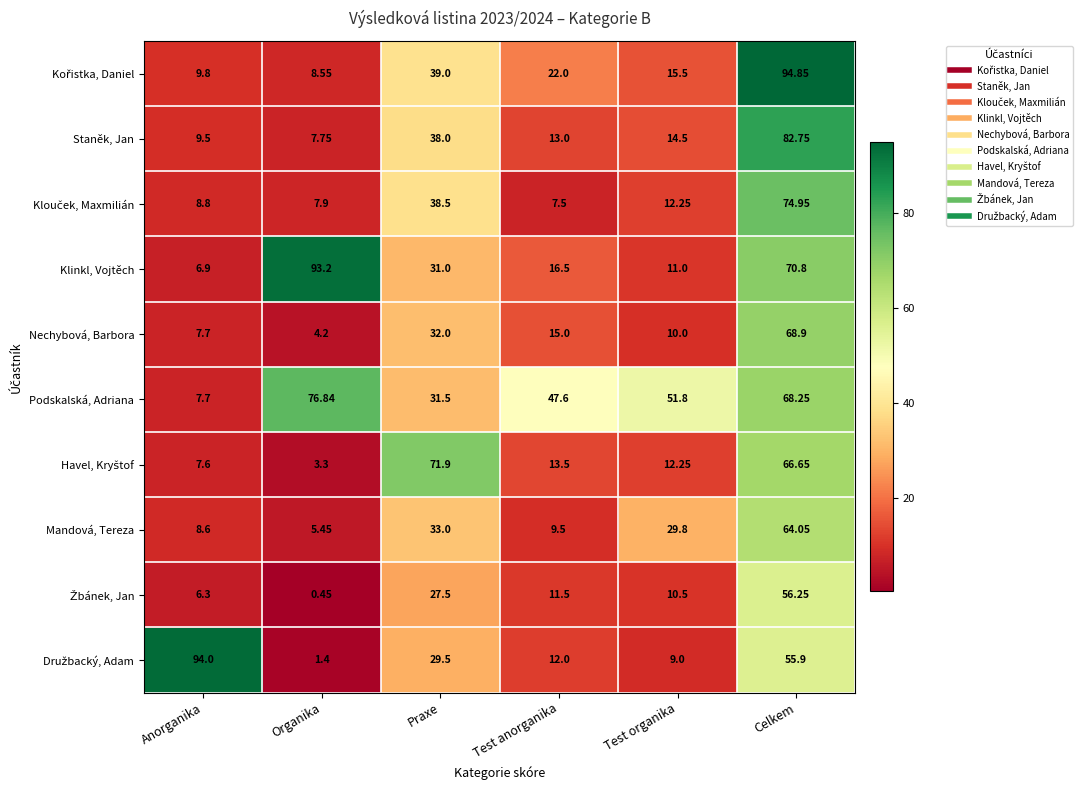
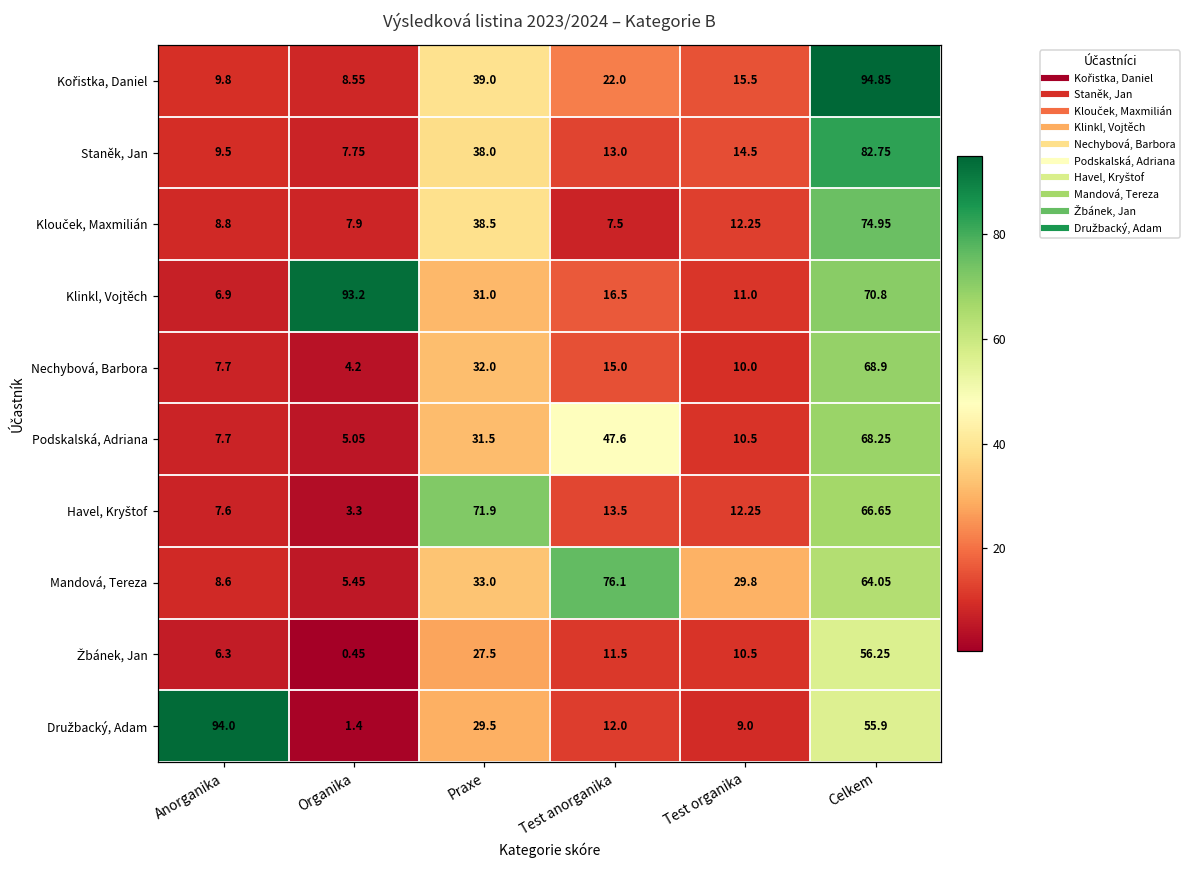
  {
    "Kořistka, Daniel": {
      "Anorganika": 9.8,
      "Organika": 8.55,
      "Praxe": 39.0,
      "Test anorganika": 22.0,
      "Test organika": 15.5,
      "Celkem": 94.85
    },
    "Staněk, Jan": {
      "Anorganika": 9.5,
      "Organika": 7.75,
      "Praxe": 38.0,
      "Test anorganika": 13.0,
      "Test organika": 14.5,
      "Celkem": 82.75
    },
    "Klouček, Maxmilián": {
      "Anorganika": 8.8,
      "Organika": 7.9,
      "Praxe": 38.5,
      "Test anorganika": 7.5,
      "Test organika": 12.25,
      "Celkem": 74.95
    },
    "Klinkl, Vojtěch": {
      "Anorganika": 6.9,
      "Organika": 93.2,
      "Praxe": 31.0,
      "Test anorganika": 16.5,
      "Test organika": 11.0,
      "Celkem": 70.8
    },
    "Nechybová, Barbora": {
      "Anorganika": 7.7,
      "Organika": 4.2,
      "Praxe": 32.0,
      "Test anorganika": 15.0,
      "Test organika": 10.0,
      "Celkem": 68.9
    },
    "Podskalská, Adriana": {
      "Anorganika": 7.7,
-     "Organika": 76.84,
+     "Organika": 5.05,
      "Praxe": 31.5,
      "Test anorganika": 47.6,
-     "Test organika": 51.8,
+     "Test organika": 10.5,
      "Celkem": 68.25
    },
    "Havel, Kryštof": {
      "Anorganika": 7.6,
      "Organika": 3.3,
      "Praxe": 71.9,
      "Test anorganika": 13.5,
      "Test organika": 12.25,
      "Celkem": 66.65
    },
    "Mandová, Tereza": {
      "Anorganika": 8.6,
      "Organika": 5.45,
      "Praxe": 33.0,
-     "Test anorganika": 9.5,
+     "Test anorganika": 76.1,
      "Test organika": 29.8,
      "Celkem": 64.05
    },
    "Žbánek, Jan": {
      "Anorganika": 6.3,
      "Organika": 0.45,
      "Praxe": 27.5,
      "Test anorganika": 11.5,
      "Test organika": 10.5,
      "Celkem": 56.25
    },
    "Družbacký, Adam": {
      "Anorganika": 94.0,
      "Organika": 1.4,
      "Praxe": 29.5,
      "Test anorganika": 12.0,
      "Test organika": 9.0,
      "Celkem": 55.9
    }
  }
